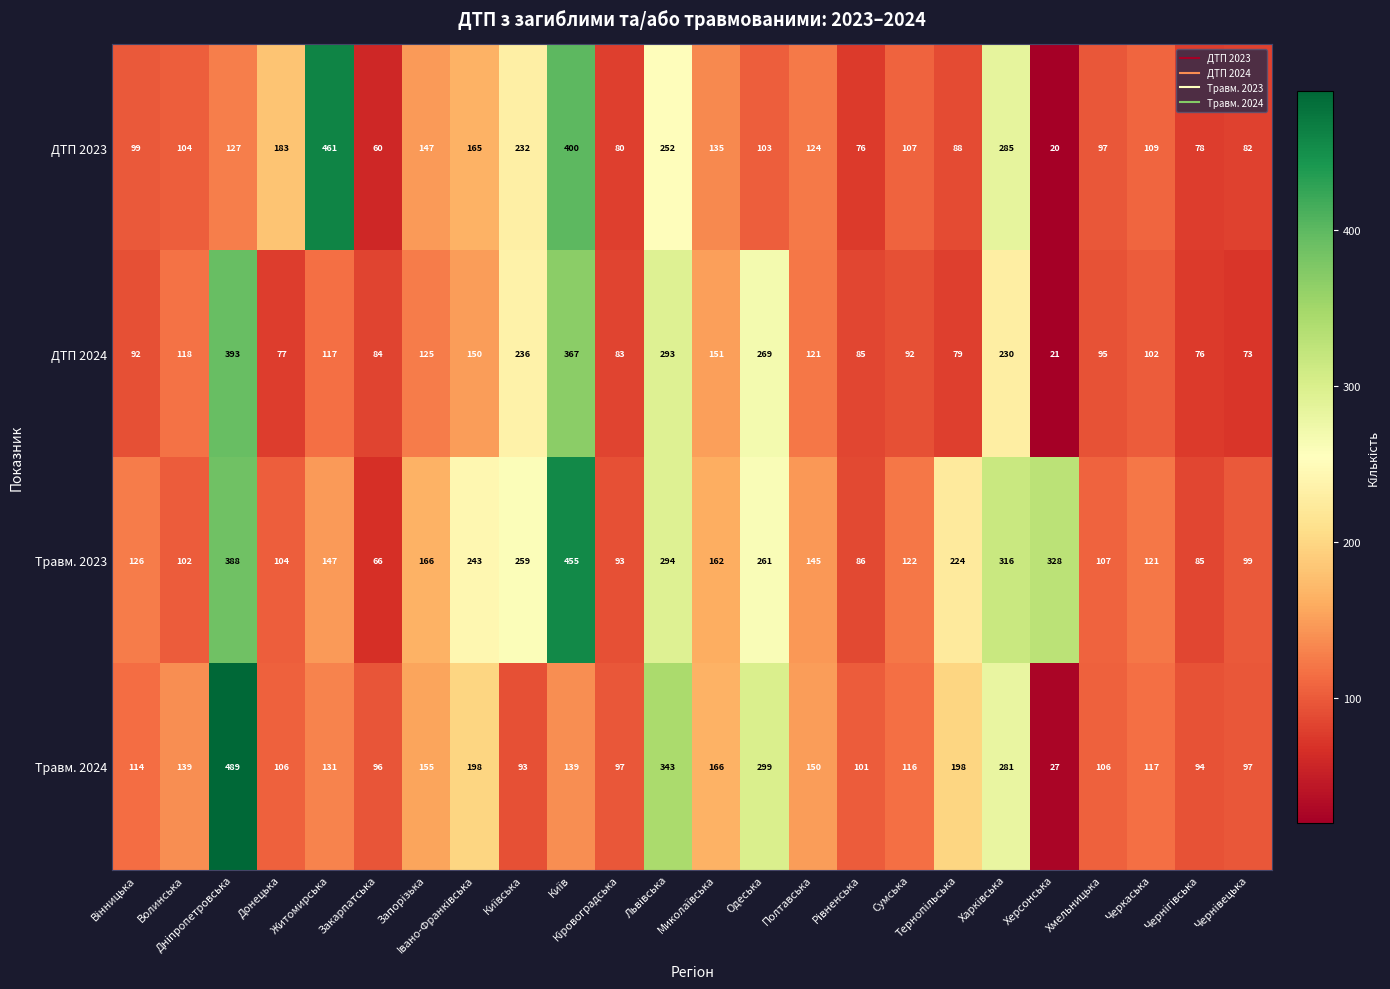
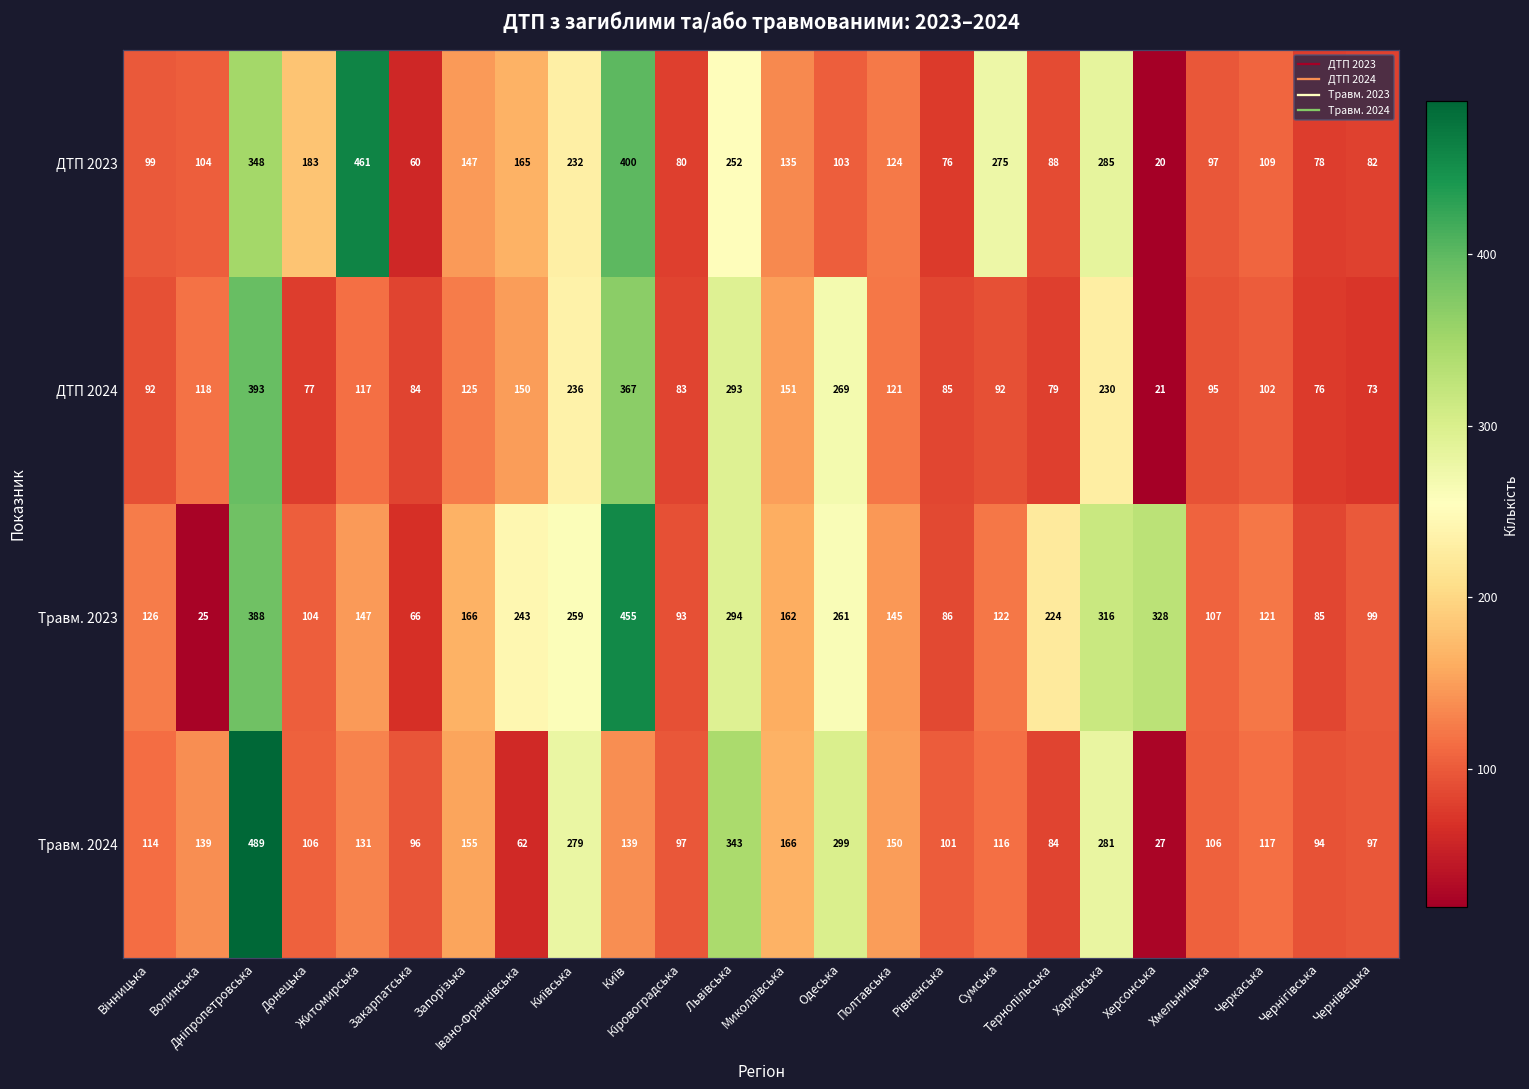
  {
    "ДТП 2023": {
      "Вінницька": 99,
      "Волинська": 104,
-     "Дніпропетровська": 127,
+     "Дніпропетровська": 348,
      "Донецька": 183,
      "Житомирська": 461,
      "Закарпатська": 60,
      "Запорізька": 147,
      "Івано-Франківська": 165,
      "Київська": 232,
      "Київ": 400,
      "Кіровоградська": 80,
      "Львівська": 252,
      "Миколаївська": 135,
      "Одеська": 103,
      "Полтавська": 124,
      "Рівненська": 76,
-     "Сумська": 107,
+     "Сумська": 275,
      "Тернопільська": 88,
      "Харківська": 285,
      "Херсонська": 20,
      "Хмельницька": 97,
      "Черкаська": 109,
      "Чернігівська": 78,
      "Чернівецька": 82
    },
    "ДТП 2024": {
      "Вінницька": 92,
      "Волинська": 118,
      "Дніпропетровська": 393,
      "Донецька": 77,
      "Житомирська": 117,
      "Закарпатська": 84,
      "Запорізька": 125,
      "Івано-Франківська": 150,
      "Київська": 236,
      "Київ": 367,
      "Кіровоградська": 83,
      "Львівська": 293,
      "Миколаївська": 151,
      "Одеська": 269,
      "Полтавська": 121,
      "Рівненська": 85,
      "Сумська": 92,
      "Тернопільська": 79,
      "Харківська": 230,
      "Херсонська": 21,
      "Хмельницька": 95,
      "Черкаська": 102,
      "Чернігівська": 76,
      "Чернівецька": 73
    },
    "Травм. 2023": {
      "Вінницька": 126,
-     "Волинська": 102,
+     "Волинська": 25,
      "Дніпропетровська": 388,
      "Донецька": 104,
      "Житомирська": 147,
      "Закарпатська": 66,
      "Запорізька": 166,
      "Івано-Франківська": 243,
      "Київська": 259,
      "Київ": 455,
      "Кіровоградська": 93,
      "Львівська": 294,
      "Миколаївська": 162,
      "Одеська": 261,
      "Полтавська": 145,
      "Рівненська": 86,
      "Сумська": 122,
      "Тернопільська": 224,
      "Харківська": 316,
      "Херсонська": 328,
      "Хмельницька": 107,
      "Черкаська": 121,
      "Чернігівська": 85,
      "Чернівецька": 99
    },
    "Травм. 2024": {
      "Вінницька": 114,
      "Волинська": 139,
      "Дніпропетровська": 489,
      "Донецька": 106,
      "Житомирська": 131,
      "Закарпатська": 96,
      "Запорізька": 155,
-     "Івано-Франківська": 198,
-     "Київська": 93,
+     "Івано-Франківська": 62,
+     "Київська": 279,
      "Київ": 139,
      "Кіровоградська": 97,
      "Львівська": 343,
      "Миколаївська": 166,
      "Одеська": 299,
      "Полтавська": 150,
      "Рівненська": 101,
      "Сумська": 116,
-     "Тернопільська": 198,
+     "Тернопільська": 84,
      "Харківська": 281,
      "Херсонська": 27,
      "Хмельницька": 106,
      "Черкаська": 117,
      "Чернігівська": 94,
      "Чернівецька": 97
    }
  }
